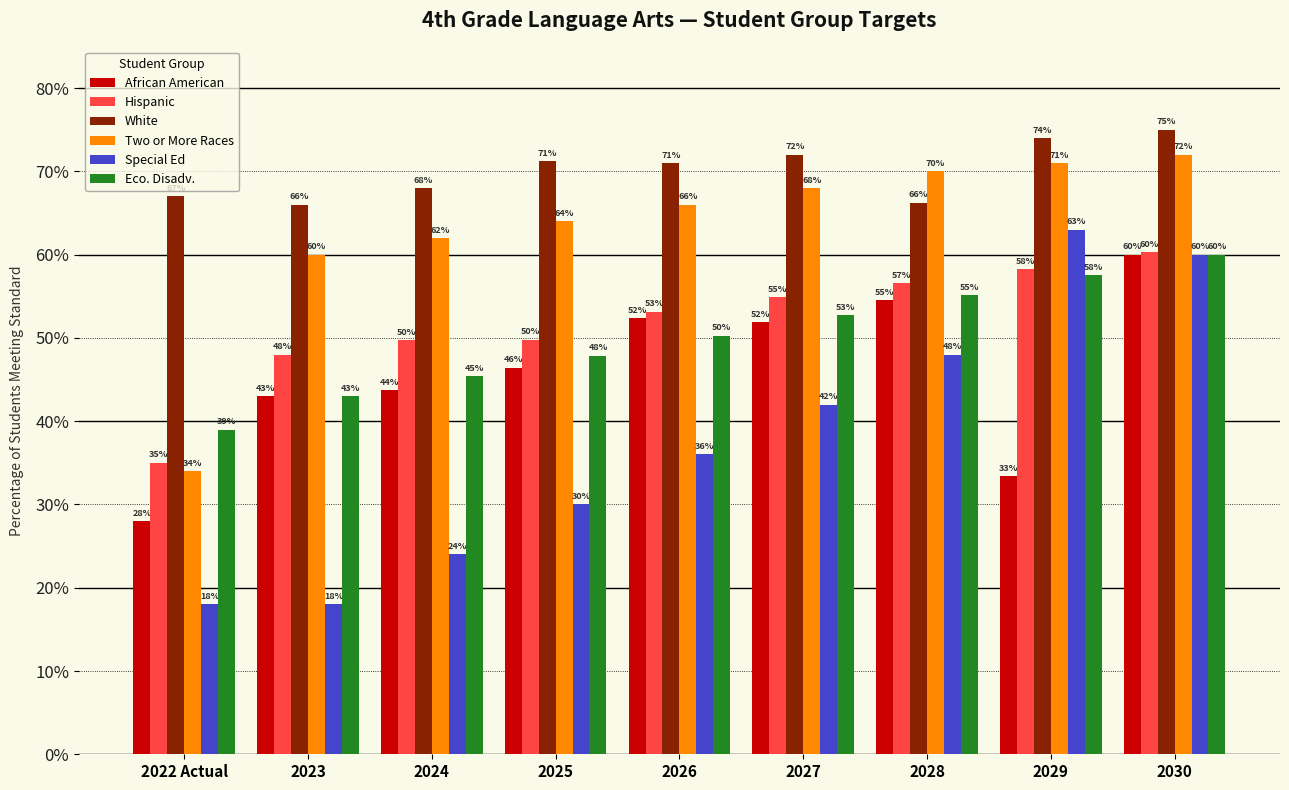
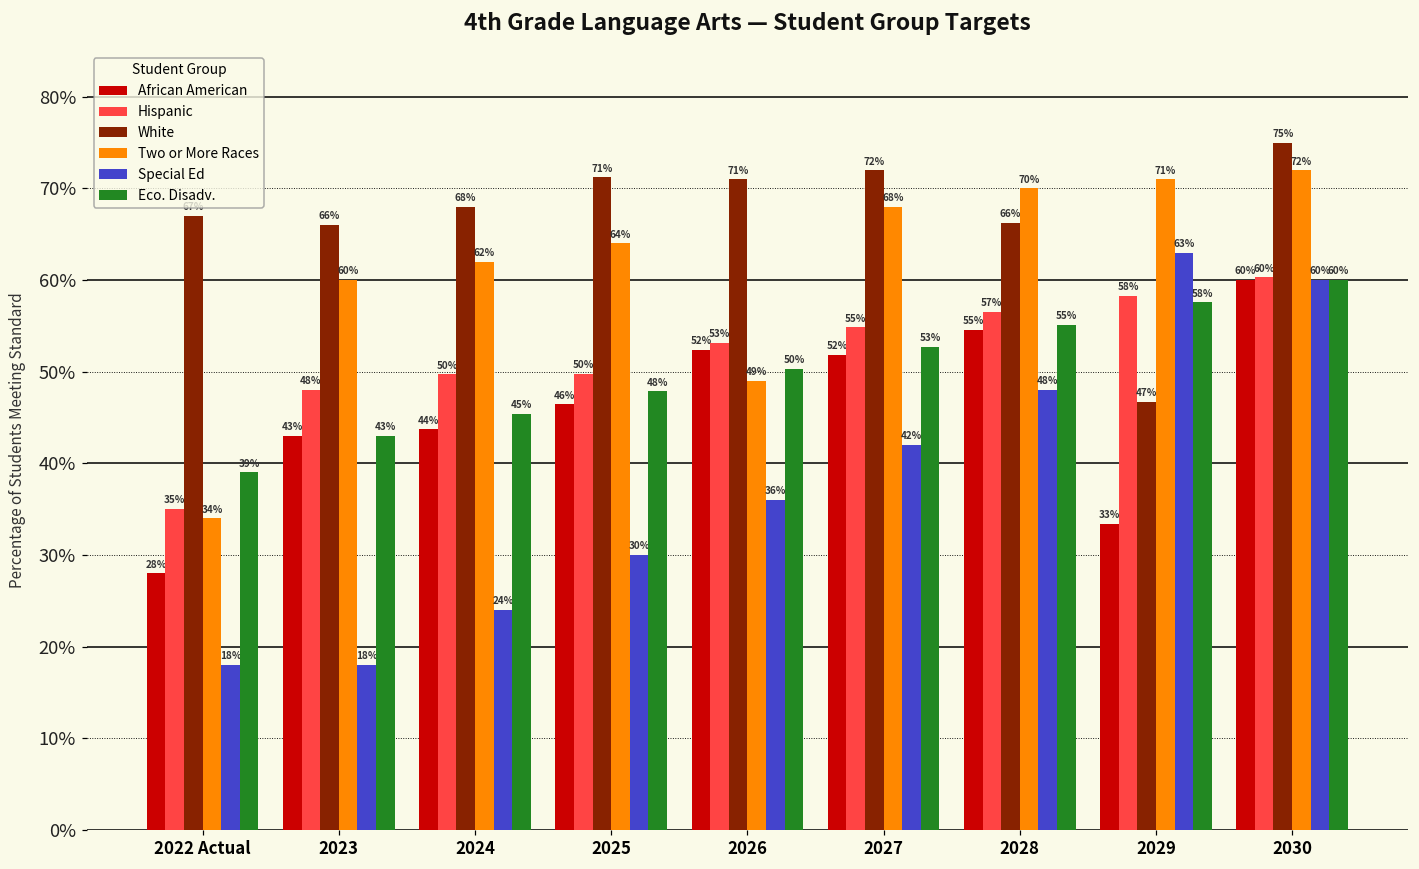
  {
    "African American": {
      "2022 Actual": "28%",
      "2023": "43%",
      "2024": "44%",
      "2025": "46%",
      "2026": "52%",
      "2027": "52%",
      "2028": "55%",
      "2029": "33%",
      "2030": "60%"
    },
    "Hispanic": {
      "2022 Actual": "35%",
      "2023": "48%",
      "2024": "50%",
      "2025": "50%",
      "2026": "53%",
      "2027": "55%",
      "2028": "57%",
      "2029": "58%",
      "2030": "60%"
    },
    "White": {
      "2023": "66%",
      "2024": "68%",
      "2025": "71%",
      "2026": "71%",
      "2027": "72%",
      "2028": "66%",
-     "2029": "74%",
+     "2029": "47%",
      "2030": "75%"
    },
    "Two or More Races": {
      "2022 Actual": "34%",
      "2023": "60%",
      "2024": "62%",
      "2025": "64%",
-     "2026": "66%",
+     "2026": "49%",
      "2027": "68%",
      "2028": "70%",
      "2029": "71%",
      "2030": "72%"
    },
    "Special Ed": {
      "2022 Actual": "18%",
      "2023": "18%",
      "2024": "24%",
      "2025": "30%",
      "2026": "36%",
      "2027": "42%",
      "2028": "48%",
      "2029": "63%",
      "2030": "60%"
    },
    "Eco. Disadv.": {
      "2022 Actual": "39%",
      "2023": "43%",
      "2024": "45%",
      "2025": "48%",
      "2026": "50%",
      "2027": "53%",
      "2028": "55%",
      "2029": "58%",
      "2030": "60%"
    }
  }
